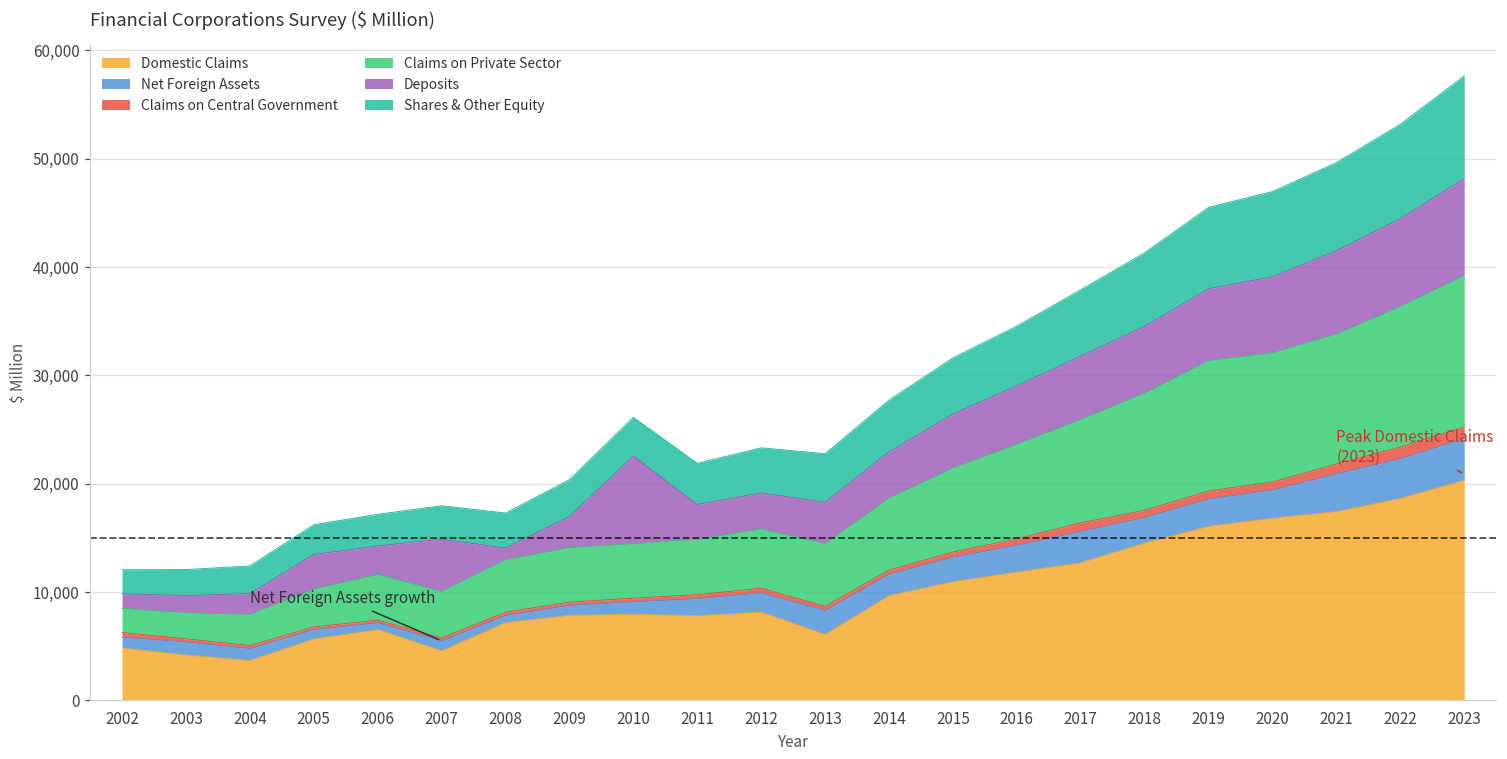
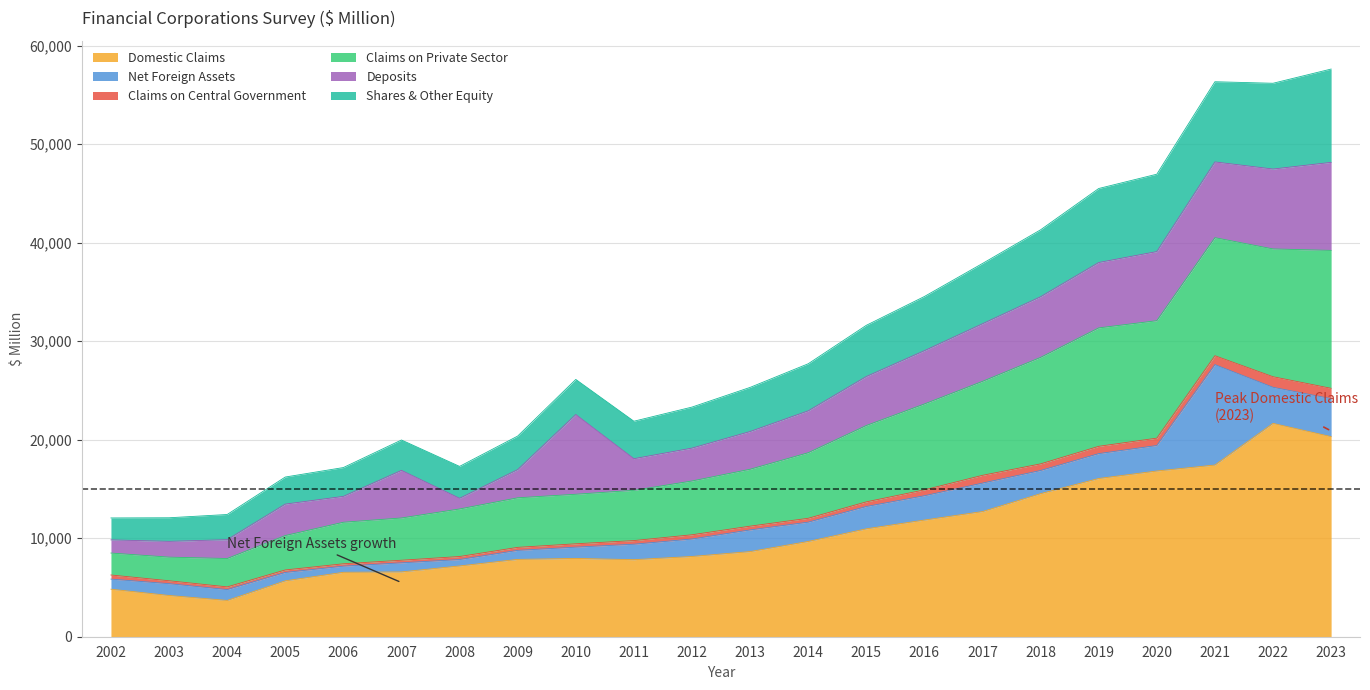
  {
    "Domestic Claims": {
      "2002": "5,000",
      "2003": "4,000",
      "2004": "4,000",
      "2005": "6,000",
      "2006": "7,000",
-     "2007": "5,000",
+     "2007": "7,000",
      "2008": "7,000",
      "2009": "8,000",
      "2010": "8,000",
      "2011": "8,000",
      "2012": "8,000",
-     "2013": "6,000",
+     "2013": "9,000",
      "2014": "10,000",
      "2015": "11,000",
      "2016": "12,000",
      "2017": "13,000",
      "2018": "15,000",
      "2019": "16,000",
      "2020": "17,000",
      "2021": "17,000",
-     "2022": "19,000",
+     "2022": "22,000",
      "2023": "20,000"
    },
    "Net Foreign Assets": {
      "2002": "1,000",
      "2003": "1,000",
      "2004": "1,000",
      "2005": "1,000",
      "2007": "1,000",
      "2008": "1,000",
      "2009": "1,000",
      "2010": "1,000",
      "2011": "2,000",
      "2012": "2,000",
      "2013": "2,000",
      "2014": "2,000",
      "2015": "2,000",
      "2016": "2,000",
      "2017": "3,000",
      "2018": "2,000",
      "2019": "3,000",
      "2020": "3,000",
-     "2021": "3,000",
+     "2021": "10,000",
      "2022": "4,000"
    },
    "Claims on Central Government": {
      "2002": "0",
      "2003": "0",
      "2004": "0",
      "2005": "0",
      "2007": "0",
      "2008": "0",
      "2009": "0",
      "2010": "0",
      "2011": "0",
      "2012": "0",
      "2013": "0",
      "2014": "0",
      "2015": "0",
      "2016": "1,000",
      "2017": "1,000",
      "2018": "1,000",
      "2019": "1,000",
      "2020": "1,000",
      "2021": "1,000",
      "2022": "1,000",
      "2023": "1,000"
    },
    "Deposits": {
      "2002": "1,000",
      "2003": "2,000",
      "2004": "2,000",
      "2005": "3,000",
      "2006": "3,000",
      "2007": "5,000",
      "2008": "1,000",
      "2009": "3,000",
      "2010": "8,000",
      "2011": "3,000",
      "2012": "3,000",
      "2013": "4,000",
      "2014": "4,000",
      "2015": "5,000",
      "2016": "5,000",
      "2017": "6,000",
      "2018": "6,000",
      "2019": "7,000",
      "2020": "7,000",
      "2021": "8,000",
      "2022": "8,000",
      "2023": "9,000"
    }
  }
